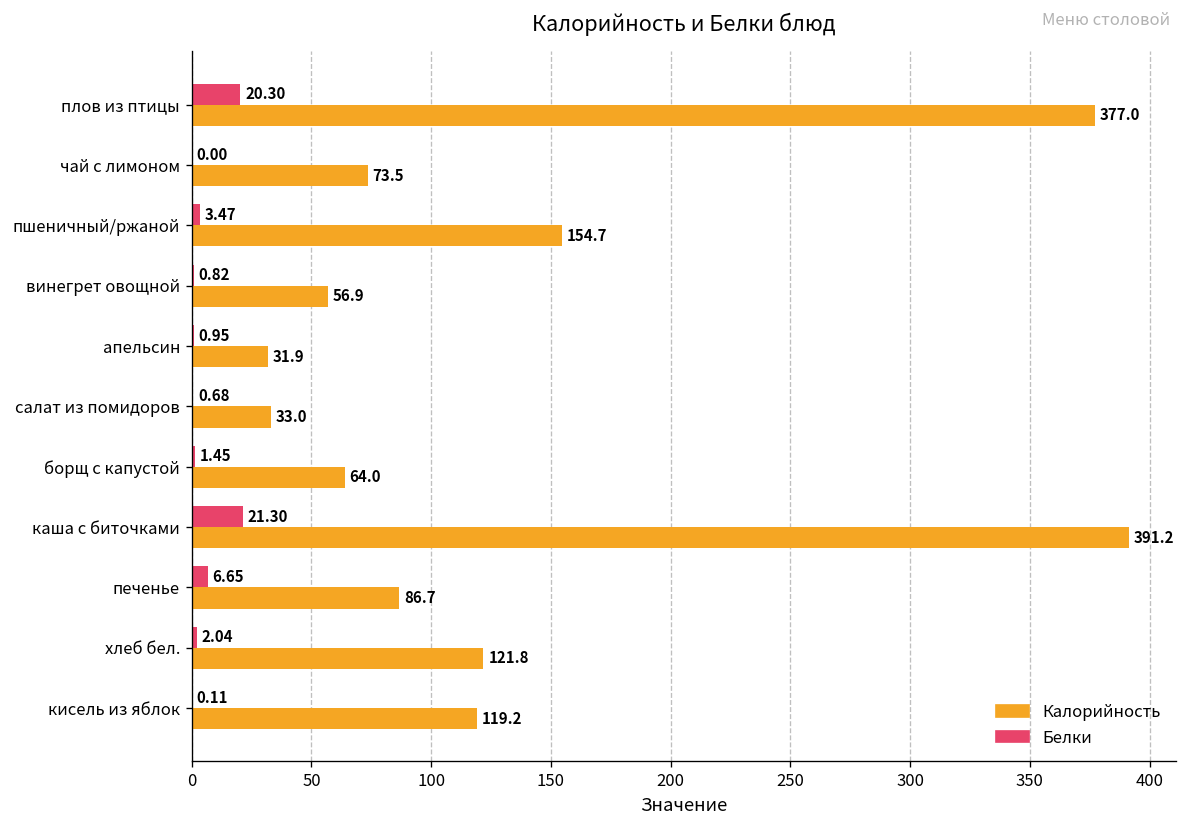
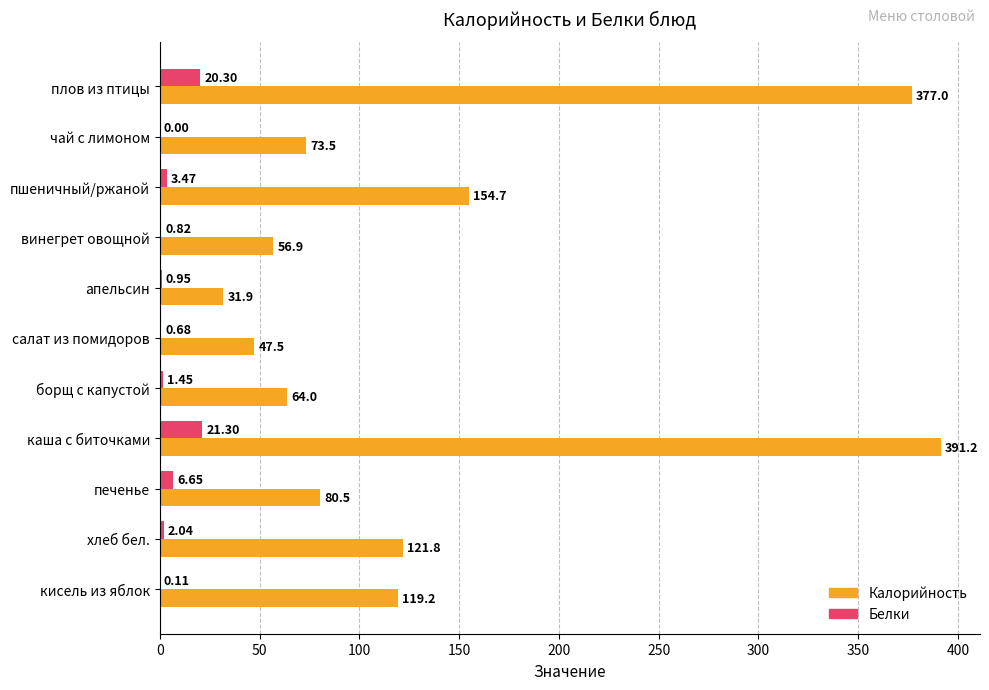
  {
    "Калорийность": {
      "плов из птицы": 377.0,
      "чай с лимоном": 73.5,
      "пшеничный/ржаной": 154.7,
      "винегрет овощной": 56.9,
      "апельсин": 31.9,
-     "салат из помидоров": 33.0,
+     "салат из помидоров": 47.5,
      "борщ с капустой": 64.0,
      "каша с биточками": 391.2,
-     "печенье": 86.7,
+     "печенье": 80.5,
      "хлеб бел.": 121.8,
      "кисель из яблок": 119.2
    },
    "Белки": {
      "плов из птицы": 20.30,
      "чай с лимоном": 0.00,
      "пшеничный/ржаной": 3.47,
      "винегрет овощной": 0.82,
      "апельсин": 0.95,
      "салат из помидоров": 0.68,
      "борщ с капустой": 1.45,
      "каша с биточками": 21.30,
      "печенье": 6.65,
      "хлеб бел.": 2.04,
      "кисель из яблок": 0.11
    }
  }
